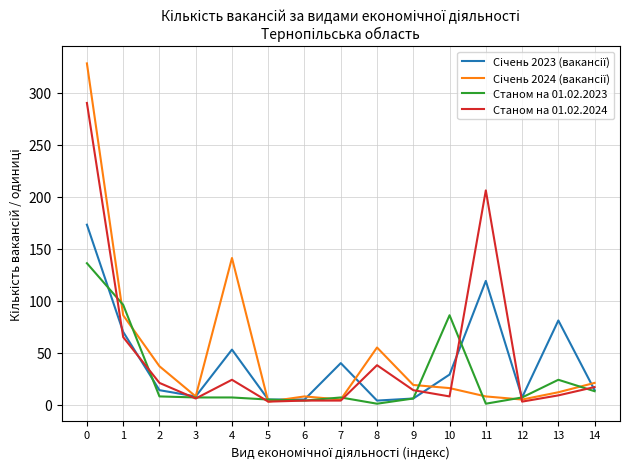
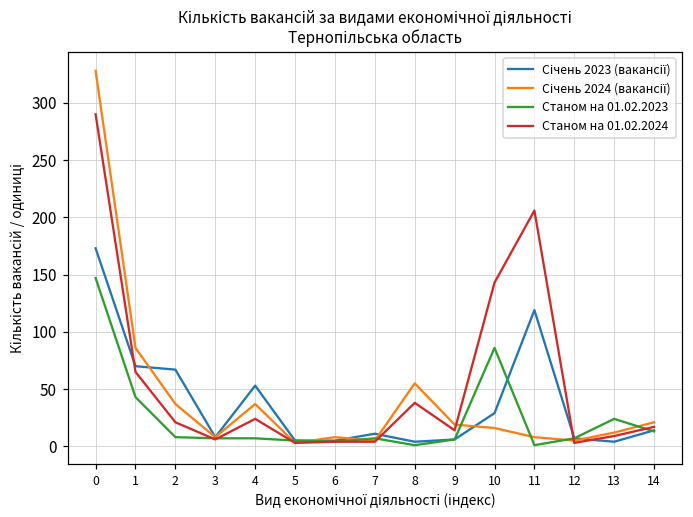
  {
    "Січень 2023 (вакансії)": {
      "0": 173,
      "1": 70,
-     "2": 14,
+     "2": 67,
      "4": 53,
-     "7": 40,
+     "7": 11,
      "8": 4,
      "10": 29,
      "11": 119,
-     "13": 81
+     "13": 4
    },
    "Січень 2024 (вакансії)": {
      "0": 328,
      "1": 86,
      "2": 37,
-     "4": 141,
+     "4": 37,
      "6": 8,
      "8": 55,
      "9": 19,
      "10": 16,
      "11": 8,
      "13": 12,
      "14": 21
    },
    "Станом на 01.02.2023": {
-     "0": 136,
-     "1": 96,
+     "0": 147,
+     "1": 43,
      "2": 8,
      "4": 7,
      "8": 1,
      "10": 86,
      "11": 1,
      "13": 24
    },
    "Станом на 01.02.2024": {
      "0": 290,
      "1": 65,
      "2": 21,
      "4": 24,
      "8": 38,
      "9": 14,
-     "10": 8,
+     "10": 143,
      "11": 206,
      "13": 9,
      "14": 17
    }
  }
